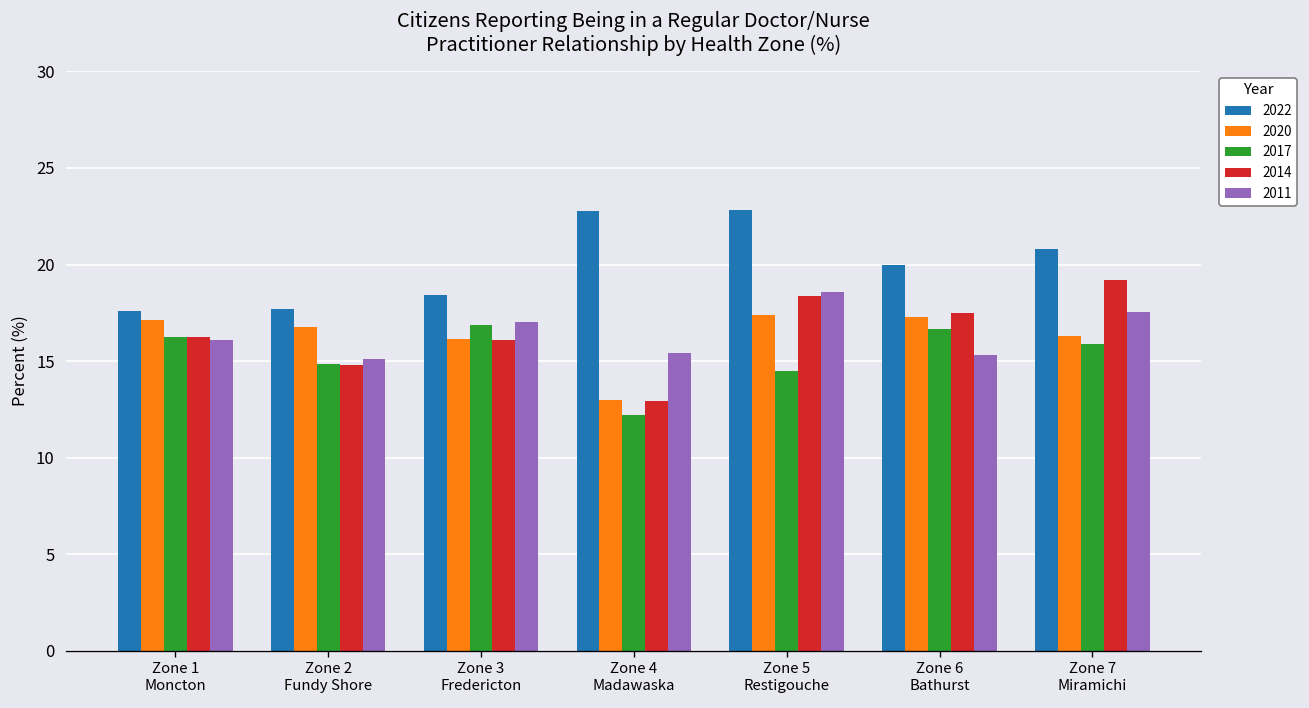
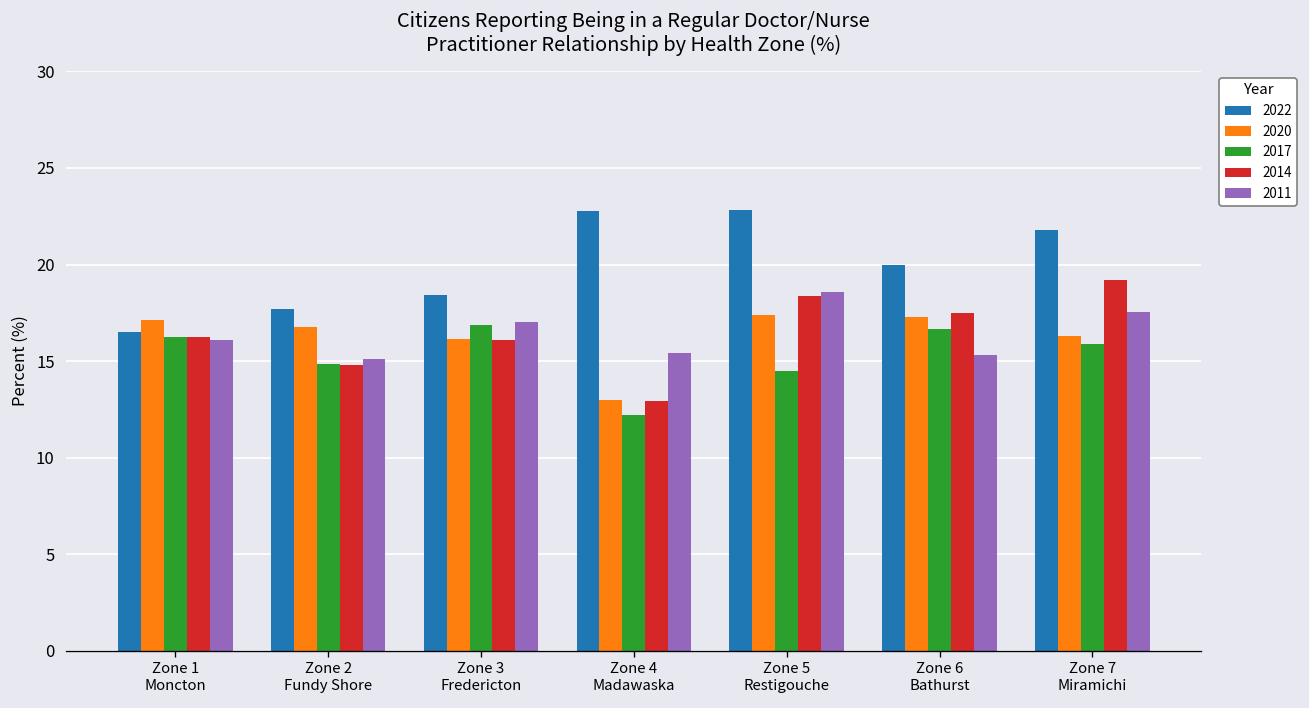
  {
    "2022": {
-     "Zone 1 Moncton": 17.6,
+     "Zone 1 Moncton": 16.5,
      "Zone 2 Fundy Shore": 17.7,
      "Zone 3 Fredericton": 18.4,
      "Zone 4 Madawaska": 22.8,
      "Zone 5 Restigouche": 22.8,
      "Zone 6 Bathurst": 20.0,
-     "Zone 7 Miramichi": 20.8
+     "Zone 7 Miramichi": 21.8
    },
    "2020": {
      "Zone 1 Moncton": 17.1,
      "Zone 2 Fundy Shore": 16.8,
      "Zone 3 Fredericton": 16.2,
      "Zone 4 Madawaska": 13.0,
      "Zone 5 Restigouche": 17.4,
      "Zone 6 Bathurst": 17.3,
      "Zone 7 Miramichi": 16.3
    },
    "2017": {
      "Zone 1 Moncton": 16.2,
      "Zone 2 Fundy Shore": 14.9,
      "Zone 3 Fredericton": 16.9,
      "Zone 4 Madawaska": 12.2,
      "Zone 5 Restigouche": 14.5,
      "Zone 6 Bathurst": 16.7,
      "Zone 7 Miramichi": 15.9
    },
    "2014": {
      "Zone 1 Moncton": 16.3,
      "Zone 2 Fundy Shore": 14.8,
      "Zone 3 Fredericton": 16.1,
      "Zone 4 Madawaska": 12.9,
      "Zone 5 Restigouche": 18.4,
      "Zone 6 Bathurst": 17.5,
      "Zone 7 Miramichi": 19.2
    },
    "2011": {
      "Zone 1 Moncton": 16.1,
      "Zone 2 Fundy Shore": 15.1,
      "Zone 3 Fredericton": 17.0,
      "Zone 4 Madawaska": 15.4,
      "Zone 5 Restigouche": 18.6,
      "Zone 6 Bathurst": 15.3,
      "Zone 7 Miramichi": 17.6
    }
  }
